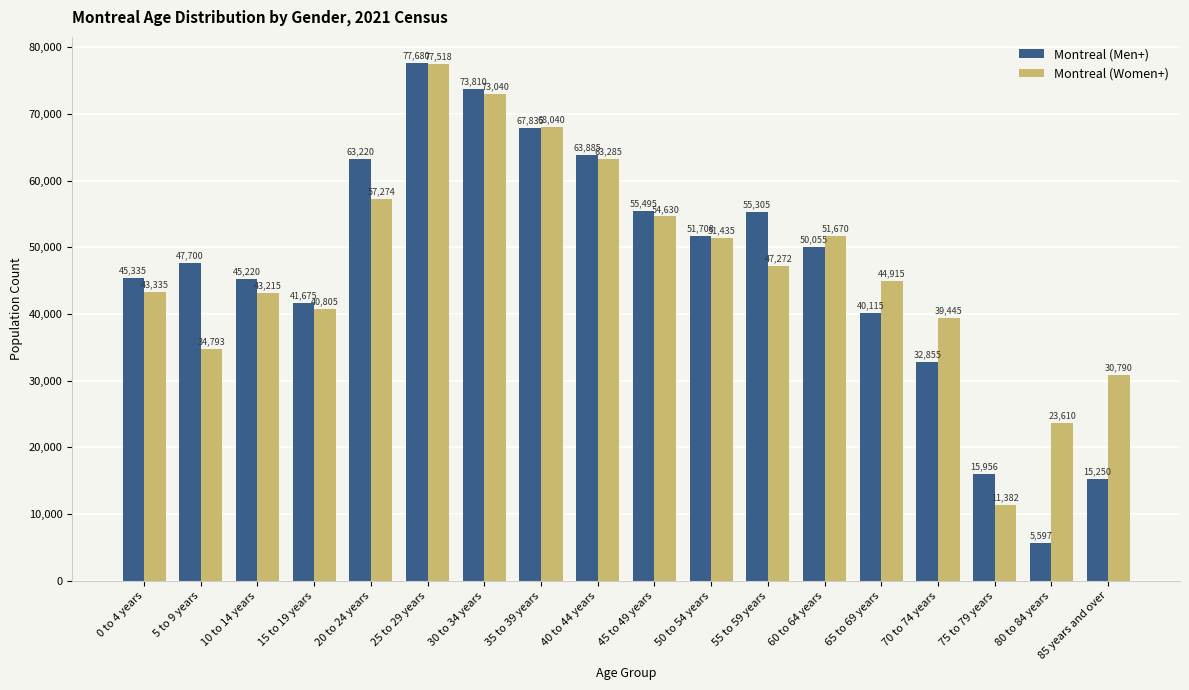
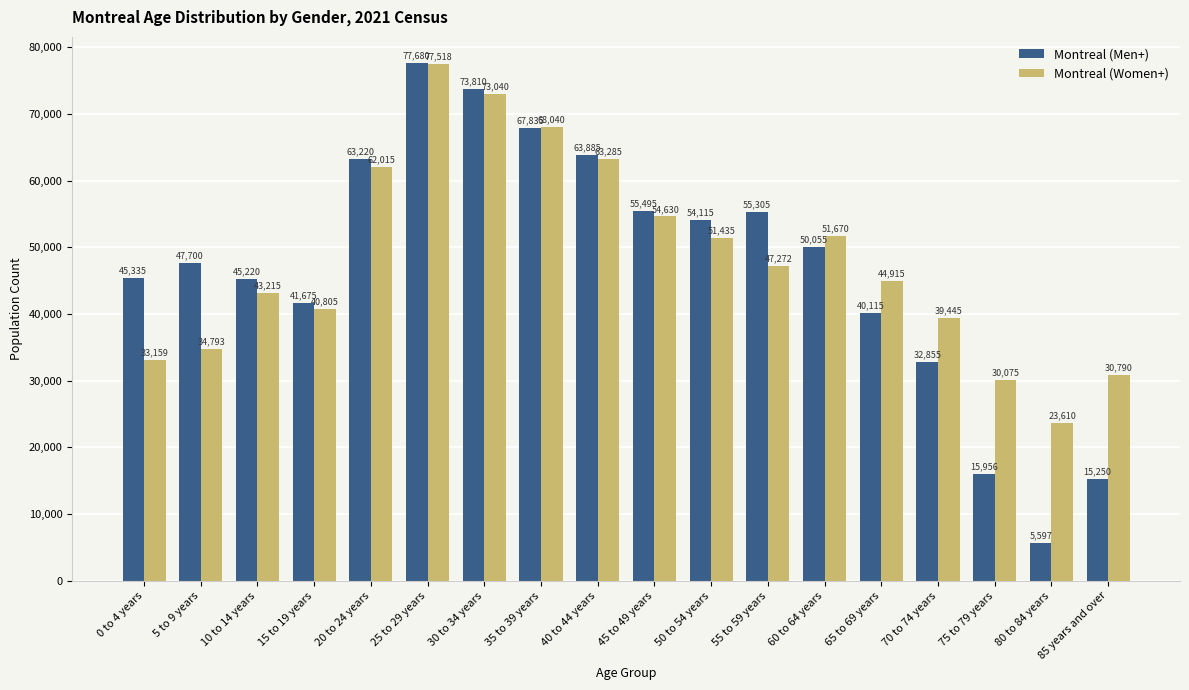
  {
    "Montreal (Men+)": {
      "0 to 4 years": "45,335",
      "5 to 9 years": "47,700",
      "10 to 14 years": "45,220",
      "15 to 19 years": "41,675",
      "20 to 24 years": "63,220",
      "30 to 34 years": "73,810",
      "40 to 44 years": "63,885",
      "45 to 49 years": "55,495",
-     "50 to 54 years": "51,708",
+     "50 to 54 years": "54,115",
      "55 to 59 years": "55,305",
      "60 to 64 years": "50,055",
      "65 to 69 years": "40,115",
      "70 to 74 years": "32,855",
      "75 to 79 years": "15,956",
      "80 to 84 years": "5,597",
      "85 years and over": "15,250"
    },
    "Montreal (Women+)": {
-     "0 to 4 years": "43,335",
+     "0 to 4 years": "33,159",
      "5 to 9 years": "34,793",
      "10 to 14 years": "43,215",
      "15 to 19 years": "40,805",
-     "20 to 24 years": "57,274",
+     "20 to 24 years": "62,015",
      "30 to 34 years": "73,040",
      "40 to 44 years": "63,285",
      "45 to 49 years": "54,630",
      "50 to 54 years": "51,435",
      "55 to 59 years": "47,272",
      "60 to 64 years": "51,670",
      "65 to 69 years": "44,915",
      "70 to 74 years": "39,445",
-     "75 to 79 years": "11,382",
+     "75 to 79 years": "30,075",
      "80 to 84 years": "23,610",
      "85 years and over": "30,790"
    }
  }
